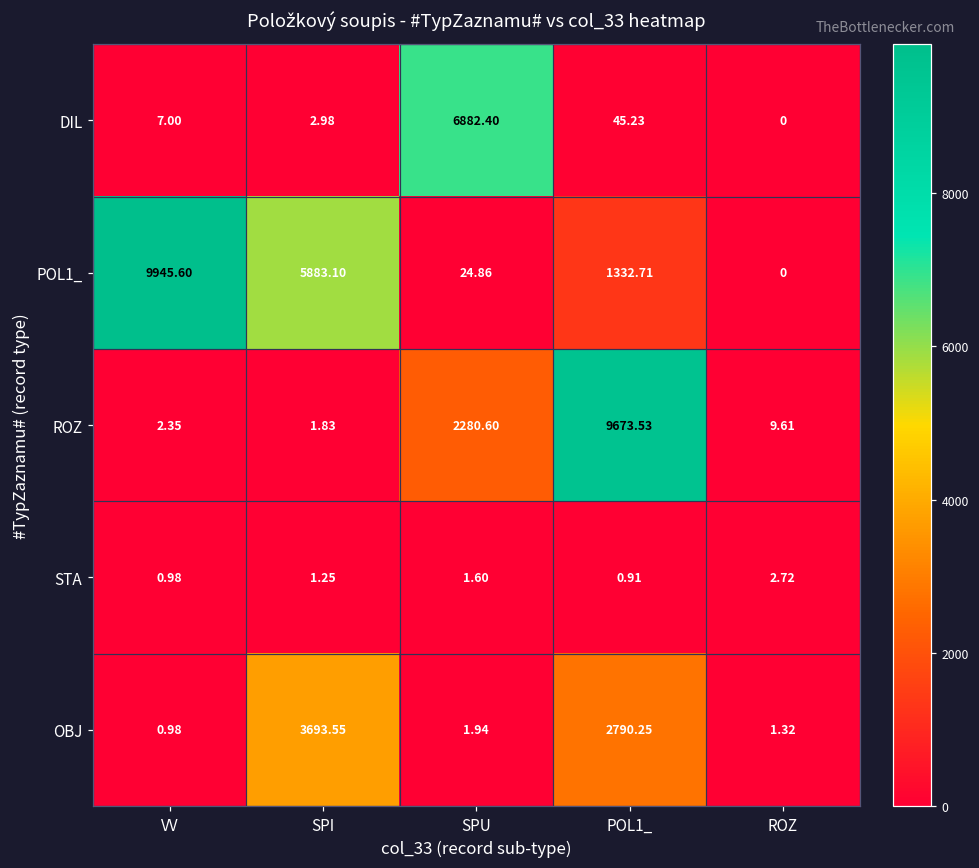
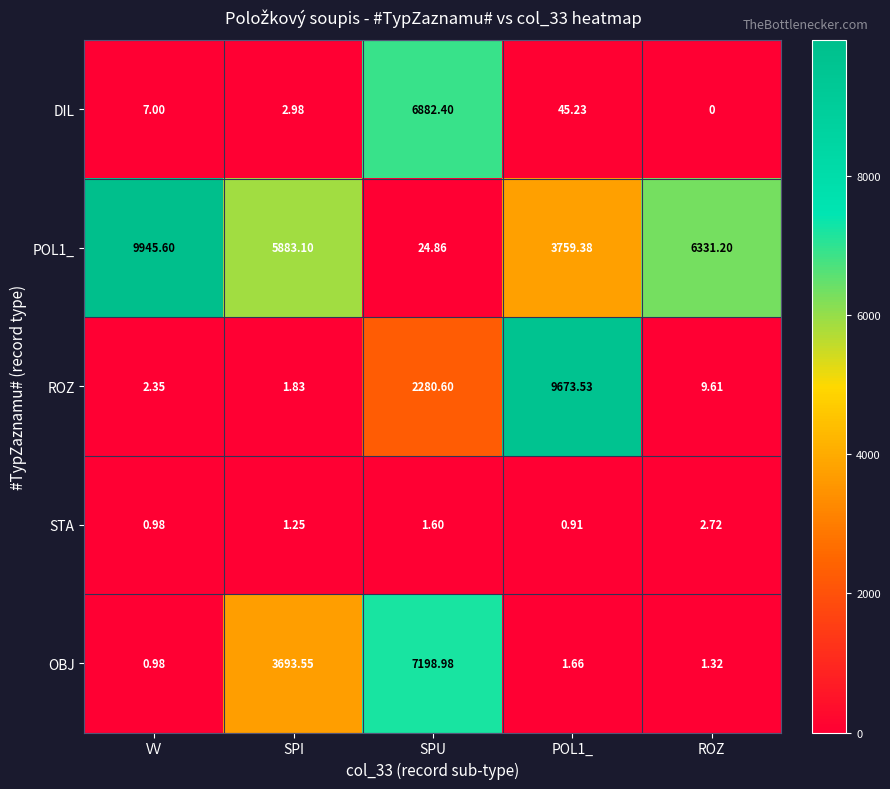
  {
    "DIL": {
      "VV": 7.00,
      "SPI": 2.98,
      "SPU": 6882.40,
      "POL1_": 45.23,
      "ROZ": 0
    },
    "POL1_": {
      "VV": 9945.60,
      "SPI": 5883.10,
      "SPU": 24.86,
-     "POL1_": 1332.71,
-     "ROZ": 0
+     "POL1_": 3759.38,
+     "ROZ": 6331.20
    },
    "ROZ": {
      "VV": 2.35,
      "SPI": 1.83,
      "SPU": 2280.60,
      "POL1_": 9673.53,
      "ROZ": 9.61
    },
    "STA": {
      "VV": 0.98,
      "SPI": 1.25,
      "SPU": 1.60,
      "POL1_": 0.91,
      "ROZ": 2.72
    },
    "OBJ": {
      "VV": 0.98,
      "SPI": 3693.55,
-     "SPU": 1.94,
-     "POL1_": 2790.25,
+     "SPU": 7198.98,
+     "POL1_": 1.66,
      "ROZ": 1.32
    }
  }
